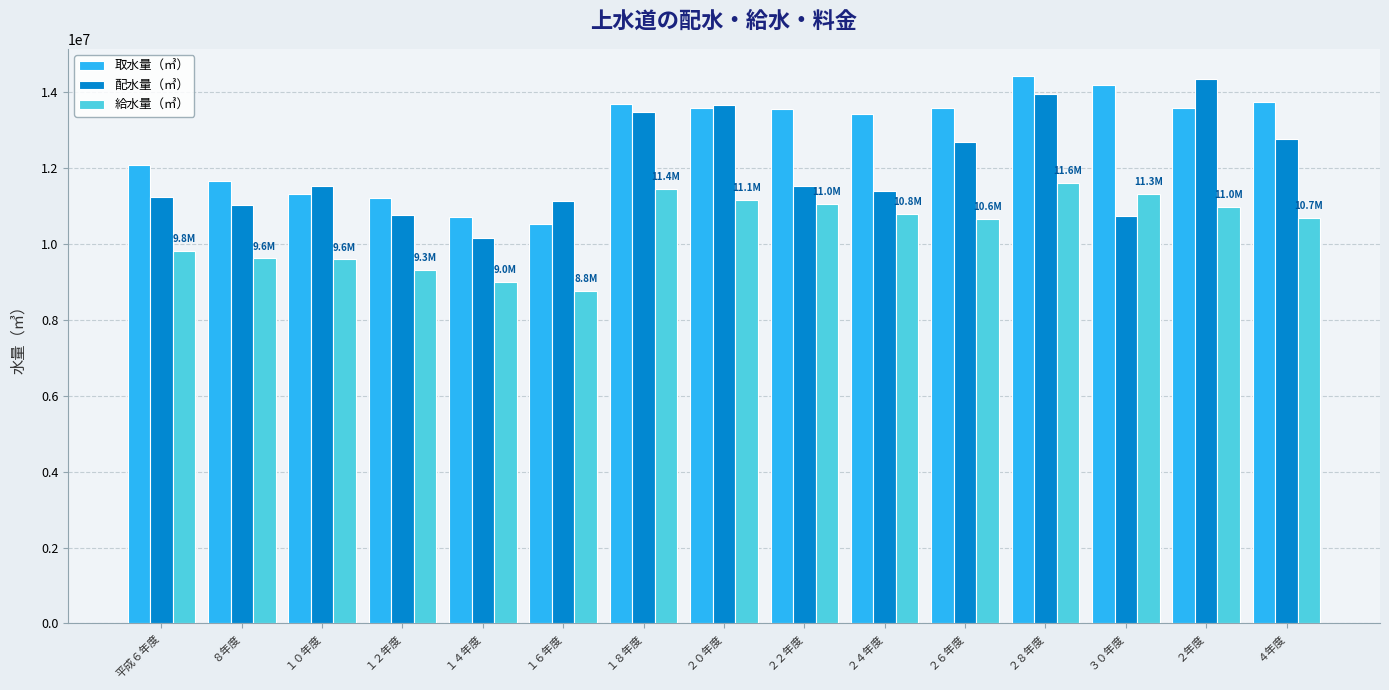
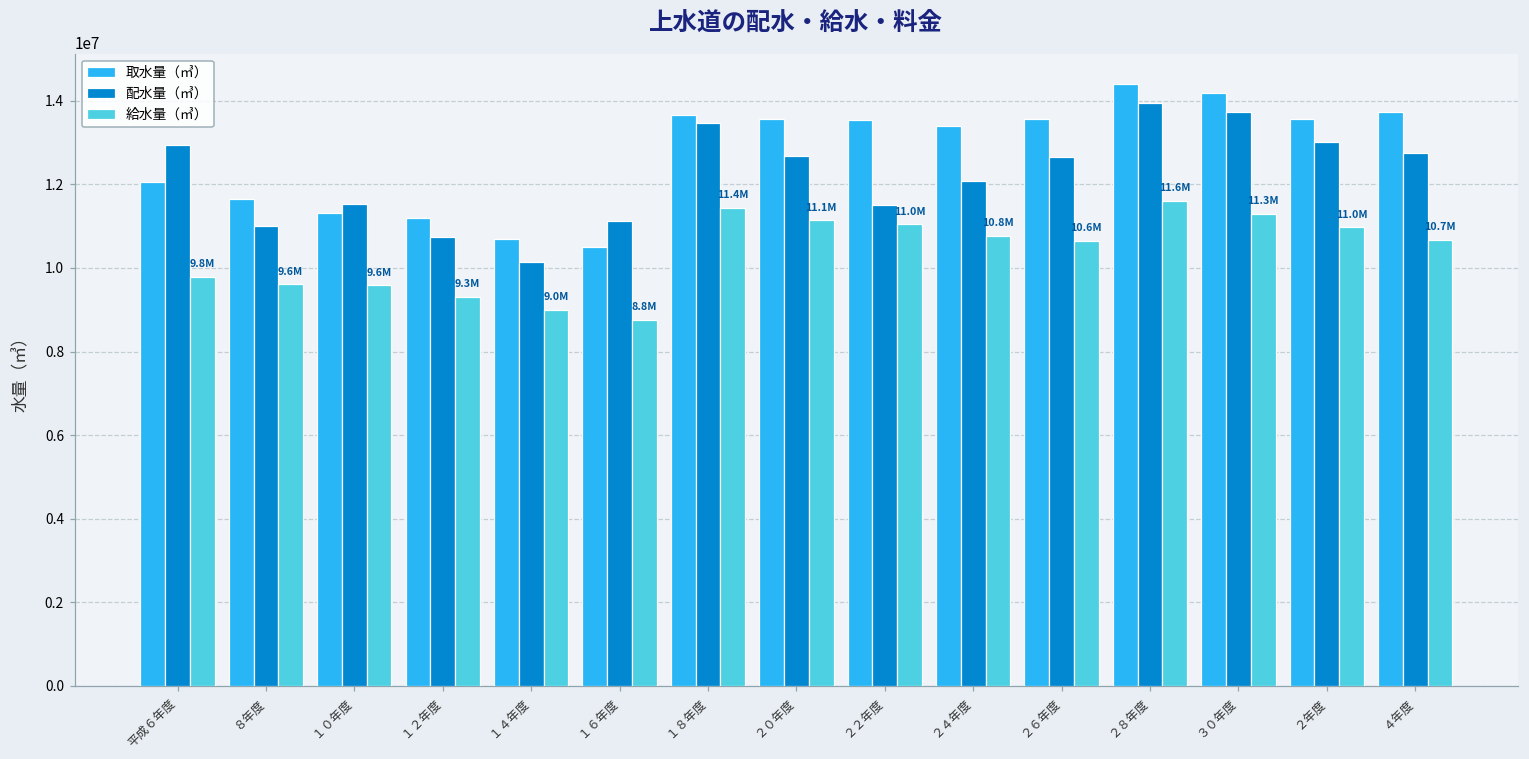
  {
    "配水量（㎥）": {
-     "平成６年度": 11200000,
+     "平成６年度": 12900000,
      "８年度": 11000000,
      "１０年度": 11500000,
      "１２年度": 10700000,
      "１４年度": 10100000,
      "１６年度": 11100000,
      "１８年度": 13500000,
-     "２０年度": 13600000,
+     "２０年度": 12700000,
      "２２年度": 11500000,
-     "２４年度": 11400000,
+     "２４年度": 12100000,
      "２６年度": 12700000,
      "２８年度": 13900000,
-     "３０年度": 10700000,
-     "２年度": 14300000,
+     "３０年度": 13700000,
+     "２年度": 13000000,
      "４年度": 12800000
    }
  }
